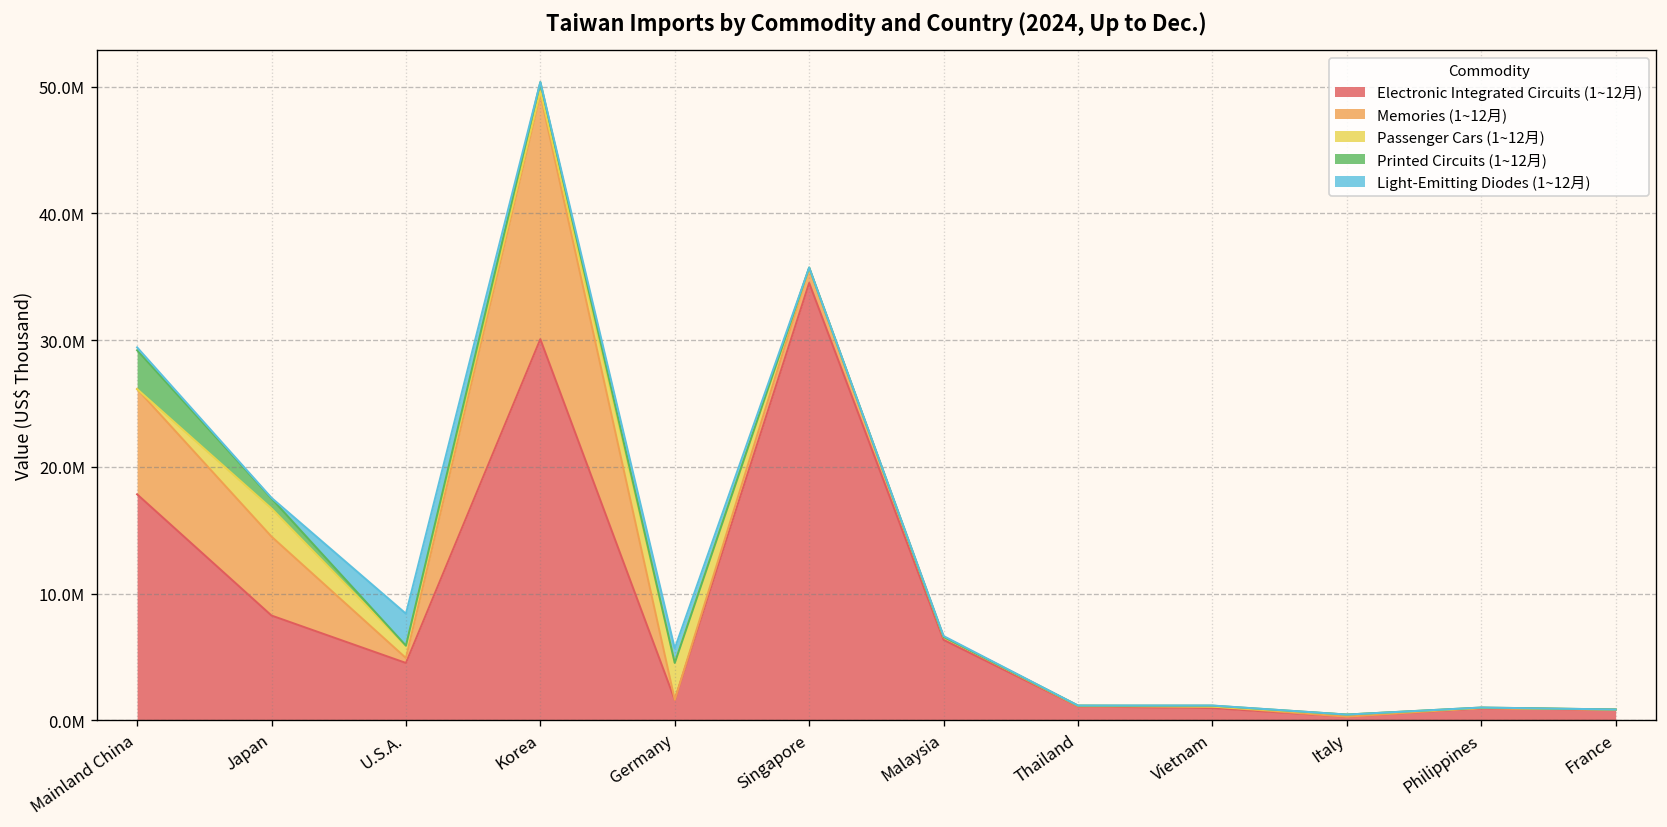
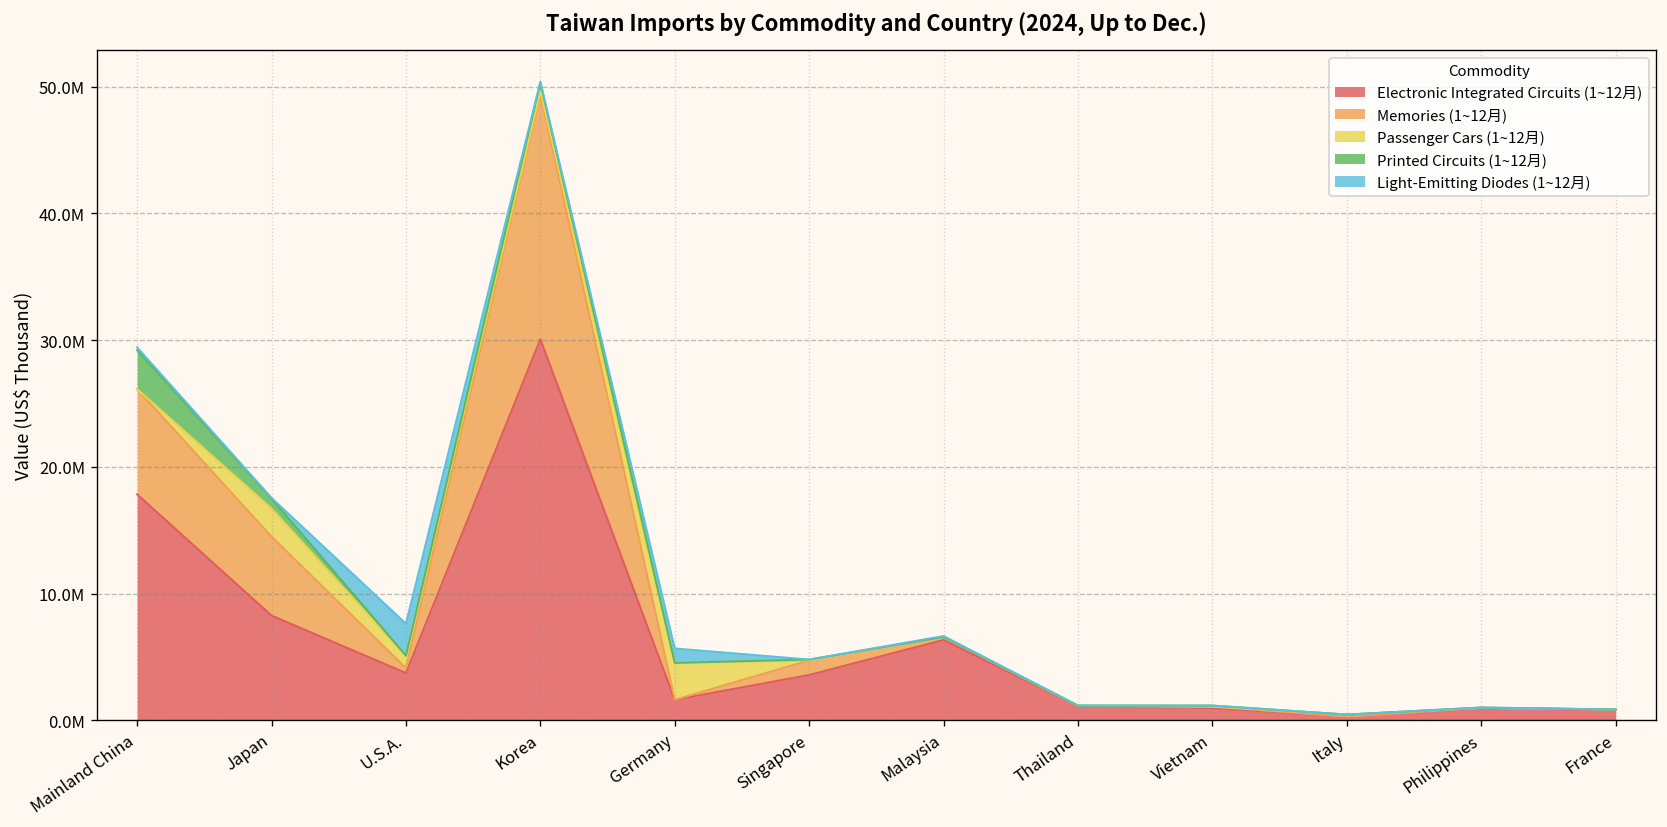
  {
    "Electronic Integrated Circuits (1~12月)": {
      "Mainland China": 17800000,
      "Japan": 8300000,
-     "U.S.A.": 4500000,
+     "U.S.A.": 3700000,
      "Korea": 30100000,
-     "Singapore": 34500000
+     "Singapore": 3600000
    },
    "Light-Emitting Diodes (1~12月)": {
      "U.S.A.": 2500000,
      "Germany": 1100000
    }
  }
